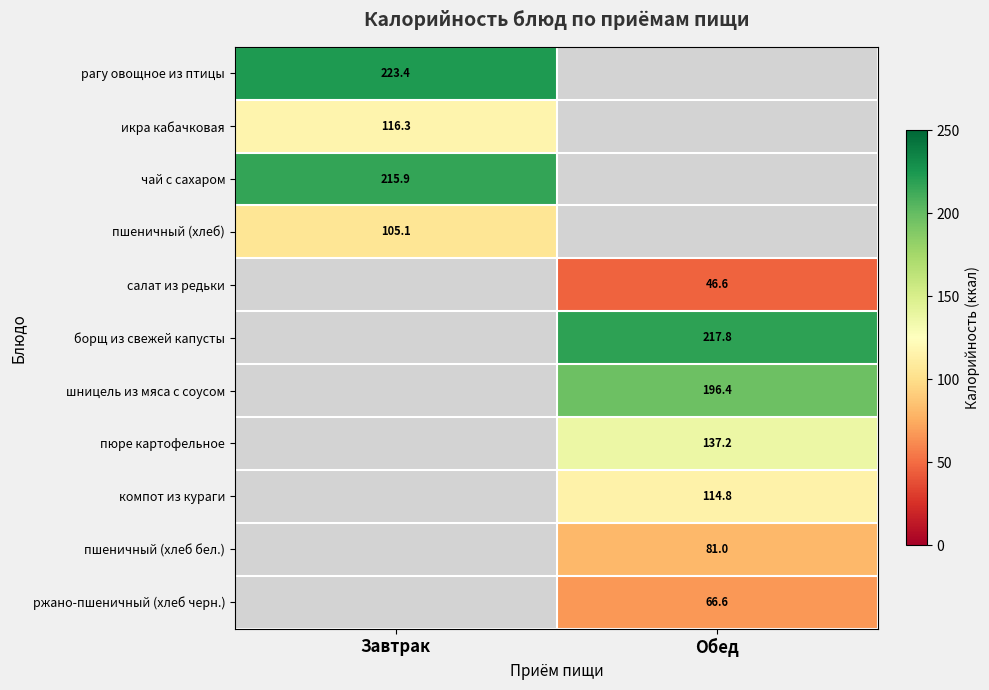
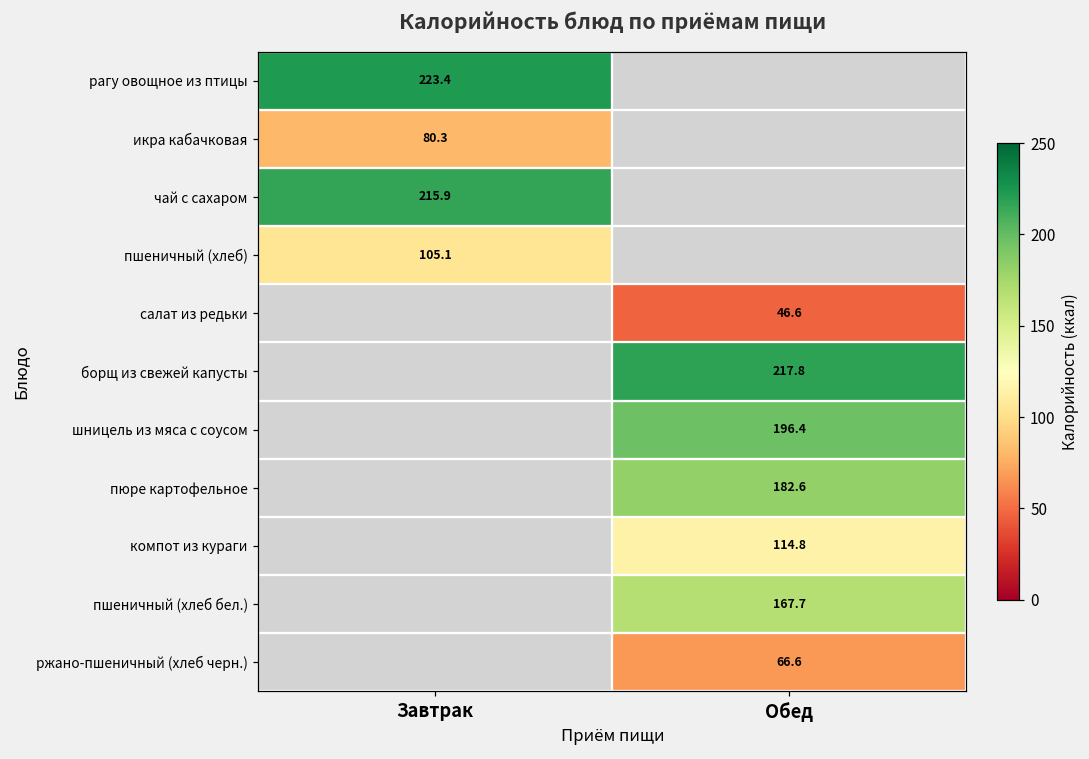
  {
    "рагу овощное из птицы": {
      "Завтрак": 223.4
    },
    "икра кабачковая": {
-     "Завтрак": 116.3
+     "Завтрак": 80.3
    },
    "чай с сахаром": {
      "Завтрак": 215.9
    },
    "пшеничный (хлеб)": {
      "Завтрак": 105.1
    },
    "салат из редьки": {
      "Обед": 46.6
    },
    "борщ из свежей капусты": {
      "Обед": 217.8
    },
    "шницель из мяса с соусом": {
      "Обед": 196.4
    },
    "пюре картофельное": {
-     "Обед": 137.2
+     "Обед": 182.6
    },
    "компот из кураги": {
      "Обед": 114.8
    },
    "пшеничный (хлеб бел.)": {
-     "Обед": 81.0
+     "Обед": 167.7
    },
    "ржано-пшеничный (хлеб черн.)": {
      "Обед": 66.6
    }
  }
